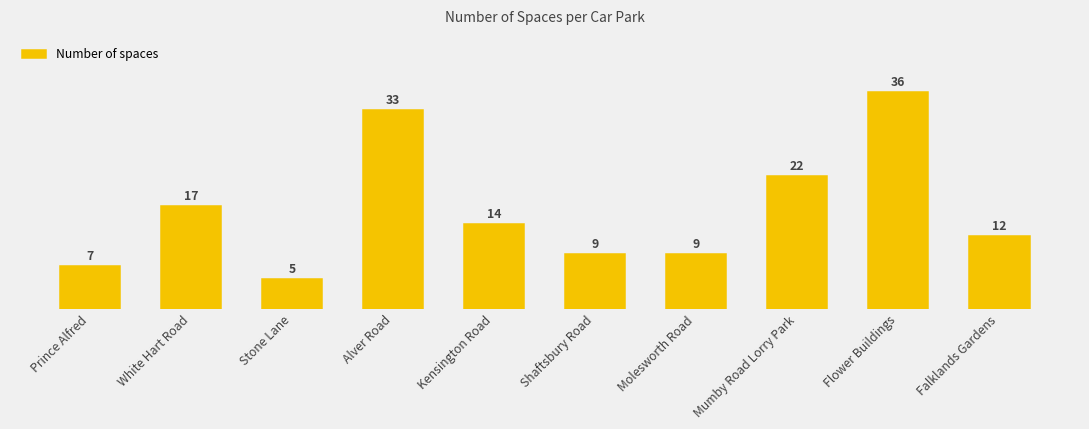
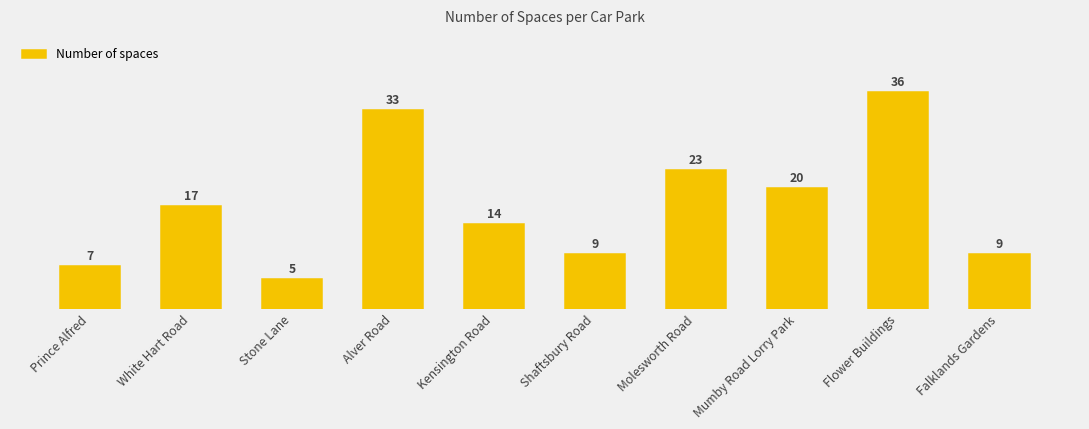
  {
    "Prince Alfred": 7,
    "White Hart Road": 17,
    "Stone Lane": 5,
    "Alver Road": 33,
    "Kensington Road": 14,
    "Shaftsbury Road": 9,
-   "Molesworth Road": 9,
-   "Mumby Road Lorry Park": 22,
+   "Molesworth Road": 23,
+   "Mumby Road Lorry Park": 20,
    "Flower Buildings": 36,
-   "Falklands Gardens": 12
+   "Falklands Gardens": 9
  }
